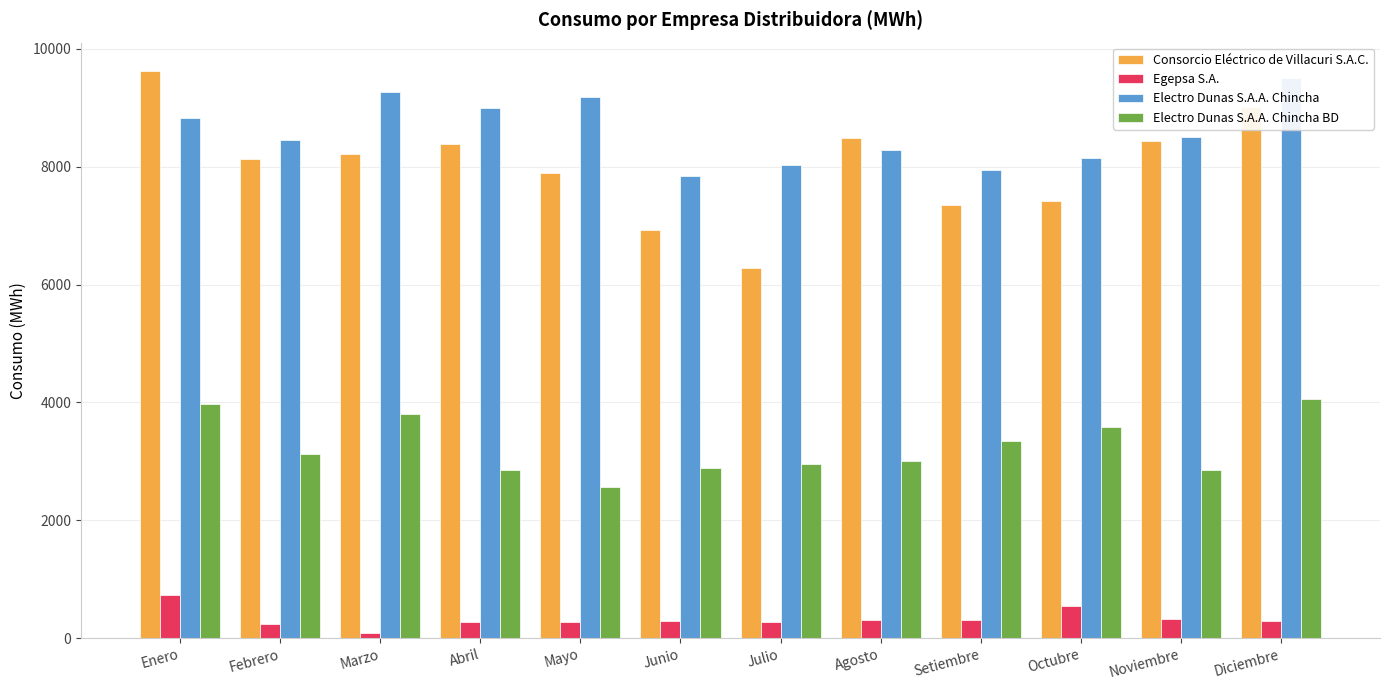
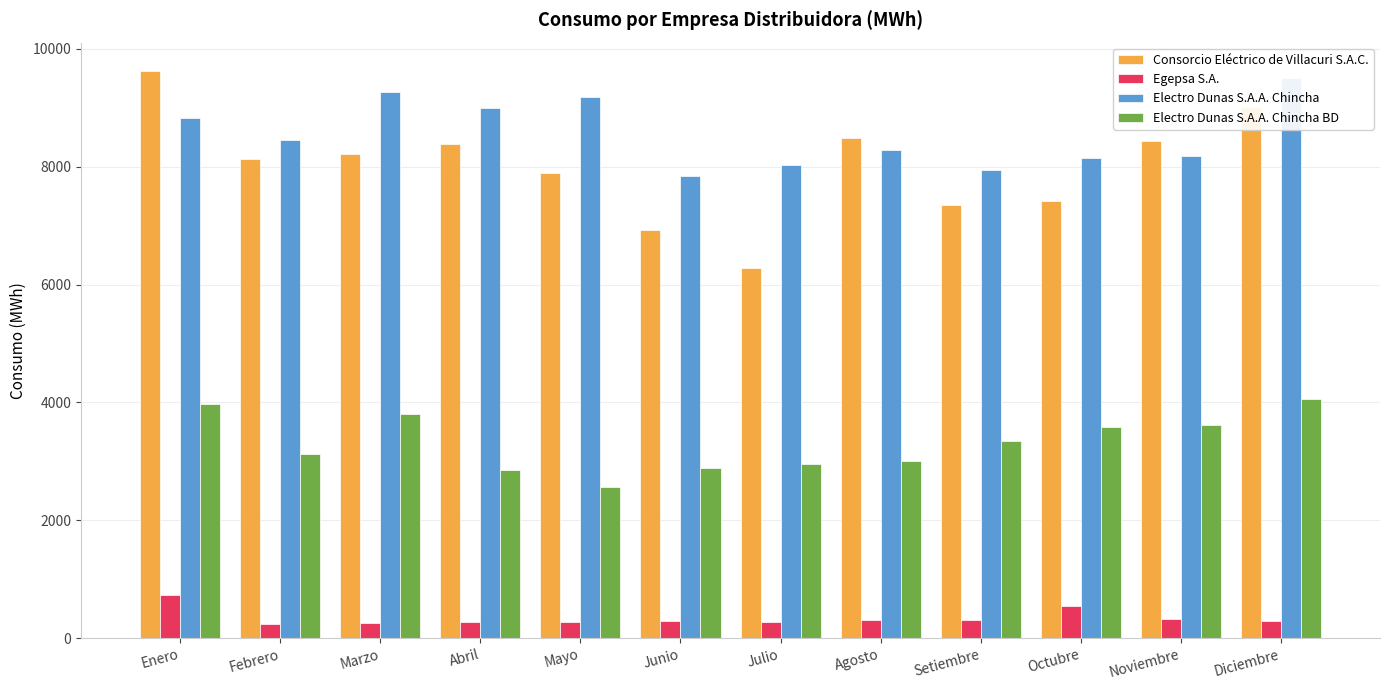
  {
    "Consorcio Eléctrico de Villacuri S.A.C.": {
      "Enero": 9600,
      "Febrero": 8100,
      "Marzo": 8200,
      "Abril": 8400,
      "Mayo": 7900,
      "Junio": 6900,
      "Julio": 6300,
      "Agosto": 8500,
      "Setiembre": 7300,
      "Octubre": 7400,
      "Noviembre": 8400
    },
    "Egepsa S.A.": {
      "Enero": 700,
      "Febrero": 200,
-     "Marzo": 100,
+     "Marzo": 300,
      "Abril": 300,
      "Mayo": 300,
      "Junio": 300,
      "Julio": 300,
      "Agosto": 300,
      "Setiembre": 300,
      "Octubre": 600,
      "Noviembre": 300,
      "Diciembre": 300
    },
    "Electro Dunas S.A.A. Chincha": {
      "Enero": 8800,
      "Febrero": 8400,
      "Marzo": 9300,
      "Abril": 9000,
      "Mayo": 9200,
      "Junio": 7900,
      "Julio": 8000,
      "Agosto": 8300,
      "Setiembre": 7900,
      "Octubre": 8200,
-     "Noviembre": 8500
+     "Noviembre": 8200
    },
    "Electro Dunas S.A.A. Chincha BD": {
      "Enero": 4000,
      "Febrero": 3100,
      "Marzo": 3800,
      "Abril": 2900,
      "Mayo": 2600,
      "Junio": 2900,
      "Julio": 3000,
      "Agosto": 3000,
      "Setiembre": 3400,
      "Octubre": 3600,
-     "Noviembre": 2900,
+     "Noviembre": 3600,
      "Diciembre": 4100
    }
  }
